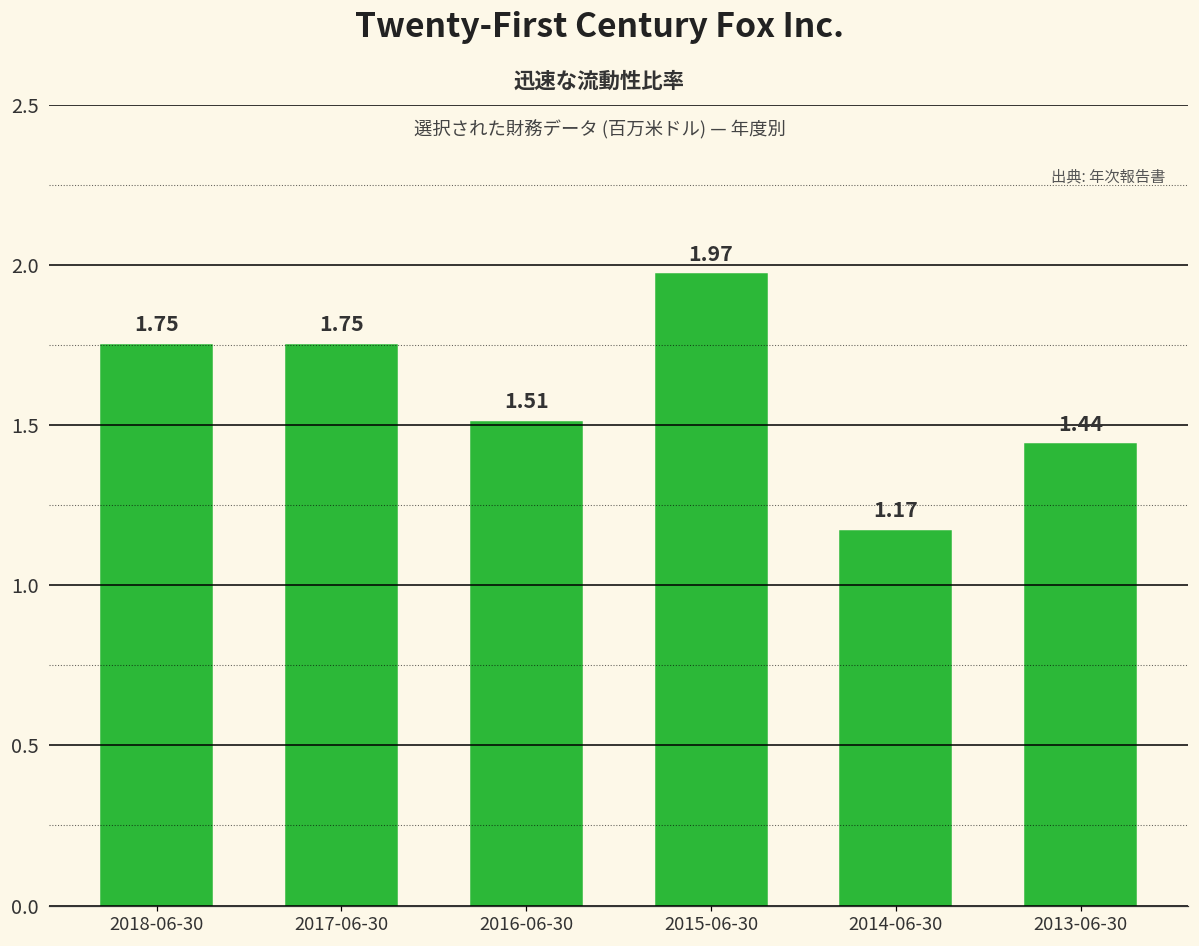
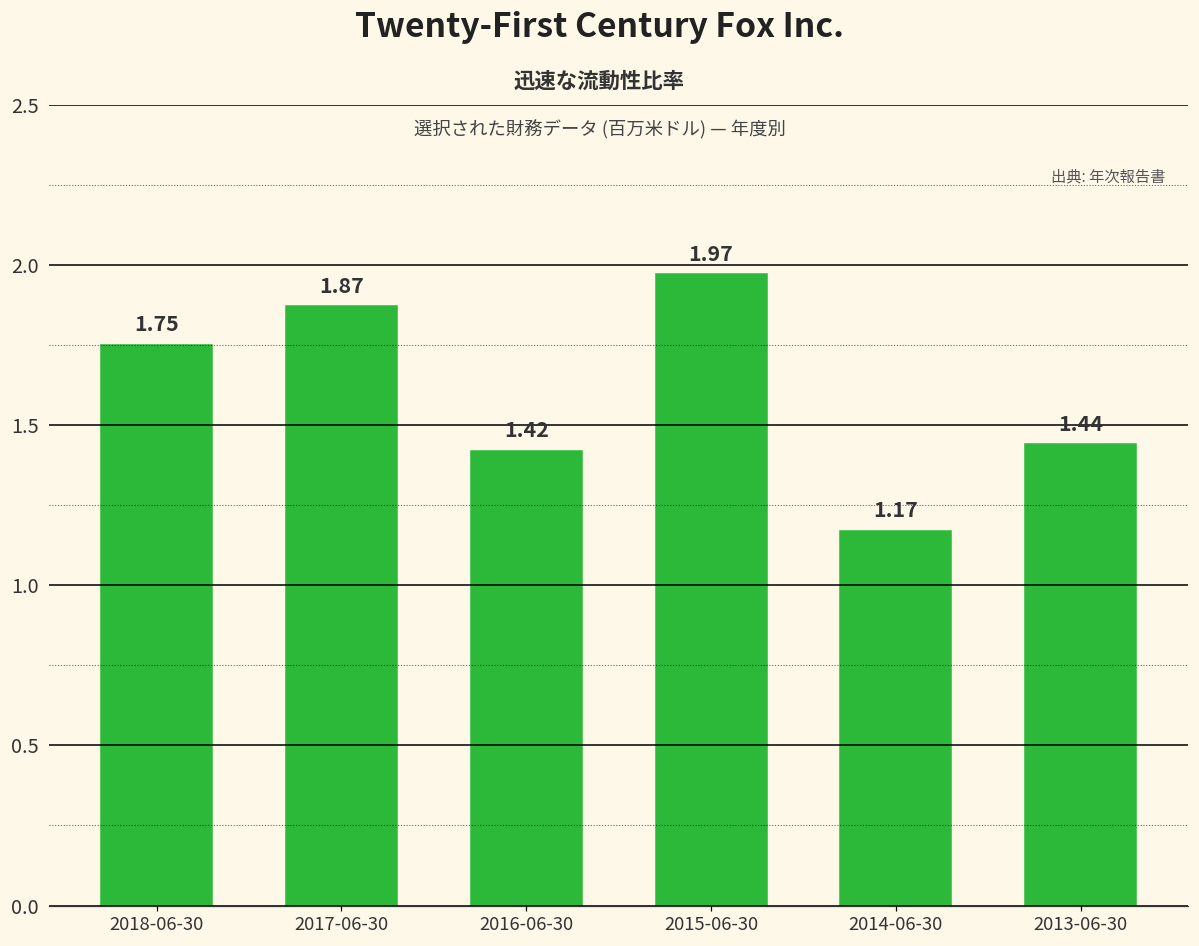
  {
    "2018-06-30": 1.75,
-   "2017-06-30": 1.75,
-   "2016-06-30": 1.51,
+   "2017-06-30": 1.87,
+   "2016-06-30": 1.42,
    "2015-06-30": 1.97,
    "2014-06-30": 1.17,
    "2013-06-30": 1.44
  }
